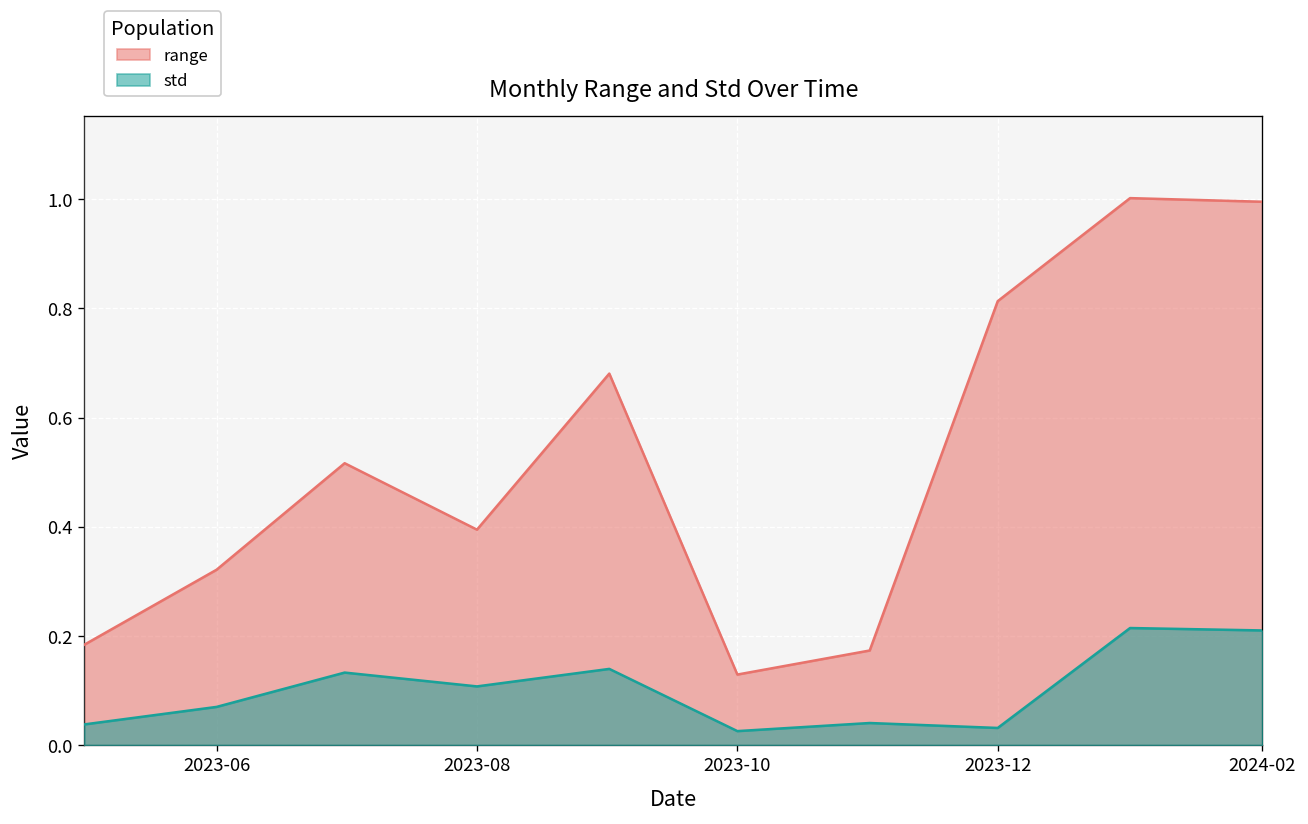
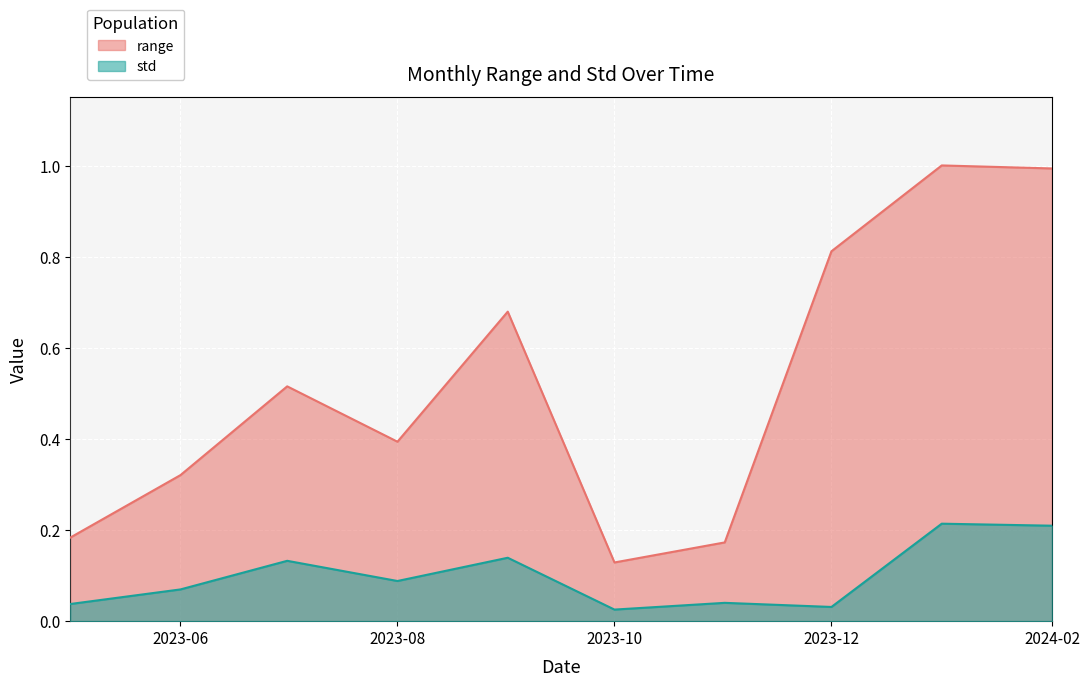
  {
    "range": {
      "2023-06": 0.32,
      "2023-08": 0.39,
      "2023-10": 0.13,
      "2023-12": 0.81,
      "2024-02": 1.00
    },
    "std": {
      "2023-06": 0.07,
-     "2023-08": 0.11,
+     "2023-08": 0.09,
      "2023-10": 0.03,
      "2023-12": 0.03,
      "2024-02": 0.21
    }
  }
